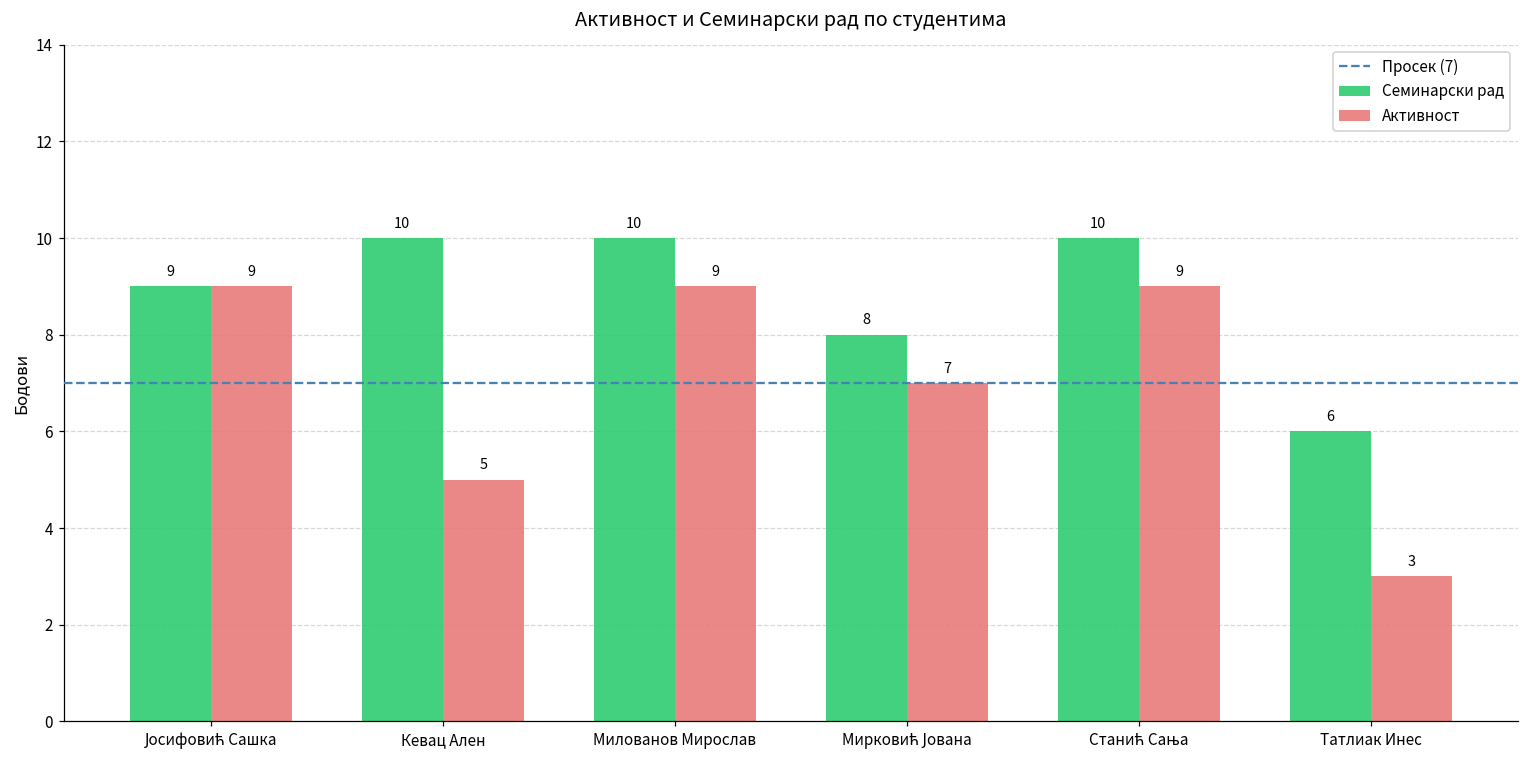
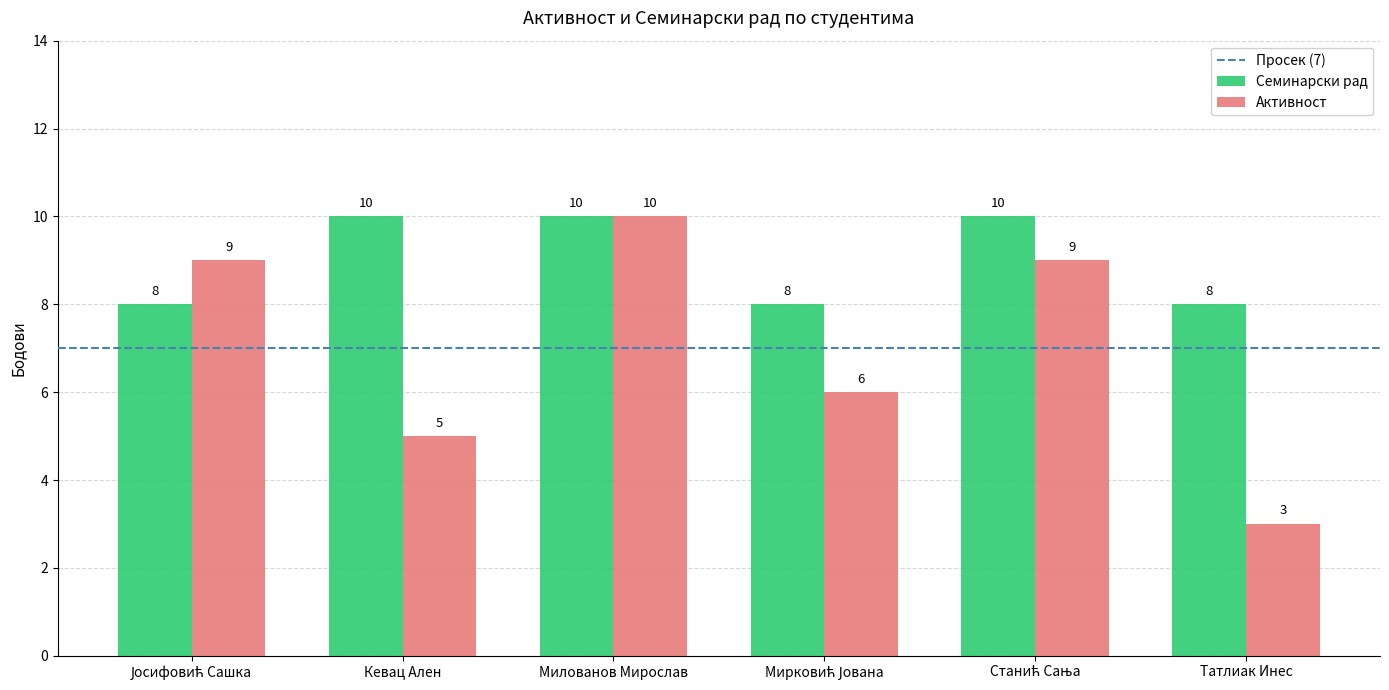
  {
    "Семинарски рад": {
-     "Јосифовић Сашка": 9,
+     "Јосифовић Сашка": 8,
      "Кевац Ален": 10,
      "Милованов Мирослав": 10,
      "Мирковић Јована": 8,
      "Станић Сања": 10,
-     "Татлиак Инес": 6
+     "Татлиак Инес": 8
    },
    "Активност": {
      "Јосифовић Сашка": 9,
      "Кевац Ален": 5,
-     "Милованов Мирослав": 9,
-     "Мирковић Јована": 7,
+     "Милованов Мирослав": 10,
+     "Мирковић Јована": 6,
      "Станић Сања": 9,
      "Татлиак Инес": 3
    }
  }
